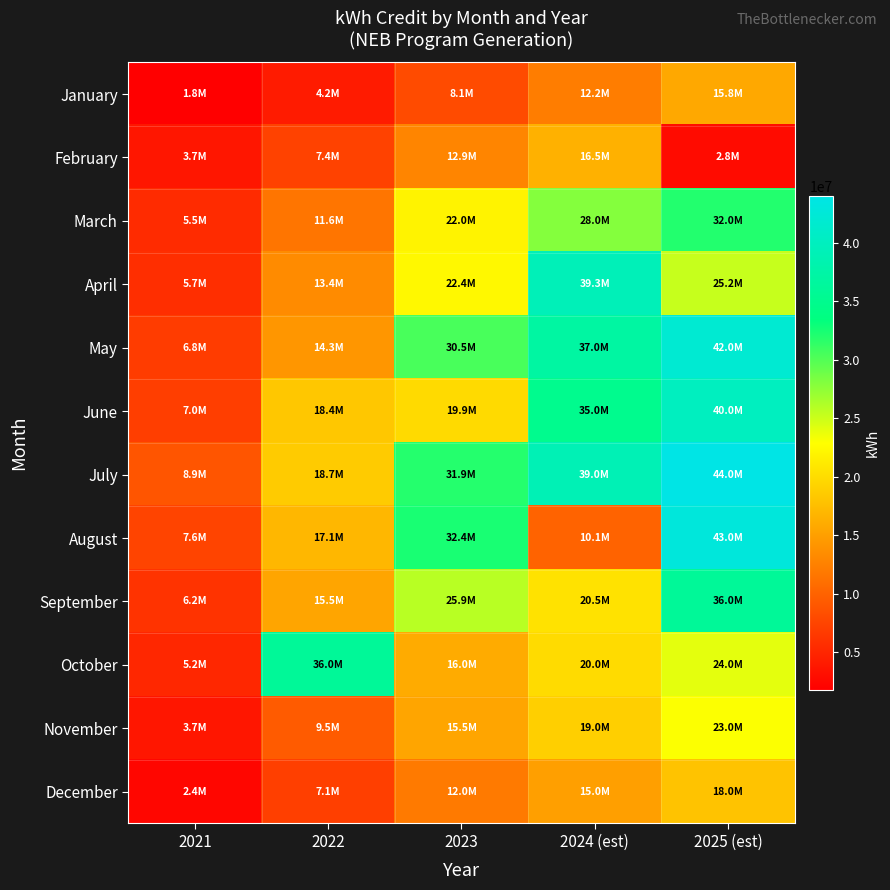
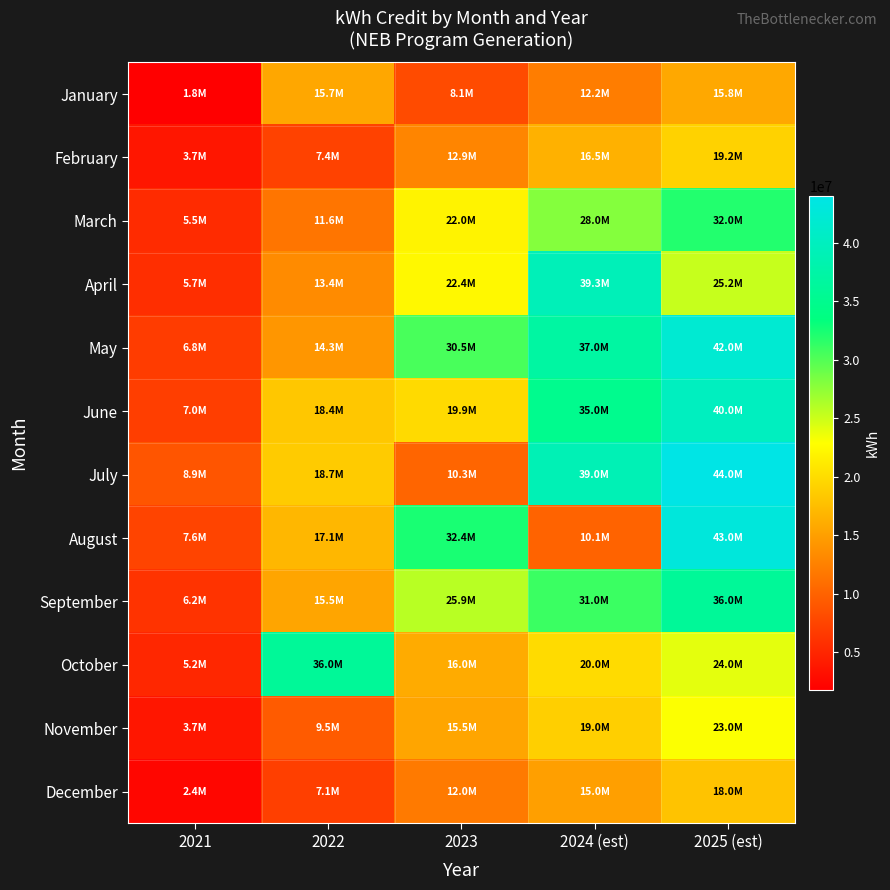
  {
    "January": {
      "2021": "1.8M",
-     "2022": "4.2M",
+     "2022": "15.7M",
      "2023": "8.1M",
      "2024 (est)": "12.2M",
      "2025 (est)": "15.8M"
    },
    "February": {
      "2021": "3.7M",
      "2022": "7.4M",
      "2023": "12.9M",
      "2024 (est)": "16.5M",
-     "2025 (est)": "2.8M"
+     "2025 (est)": "19.2M"
    },
    "March": {
      "2021": "5.5M",
      "2022": "11.6M",
      "2023": "22.0M",
      "2024 (est)": "28.0M",
      "2025 (est)": "32.0M"
    },
    "April": {
      "2021": "5.7M",
      "2022": "13.4M",
      "2023": "22.4M",
      "2024 (est)": "39.3M",
      "2025 (est)": "25.2M"
    },
    "May": {
      "2021": "6.8M",
      "2022": "14.3M",
      "2023": "30.5M",
      "2024 (est)": "37.0M",
      "2025 (est)": "42.0M"
    },
    "June": {
      "2021": "7.0M",
      "2022": "18.4M",
      "2023": "19.9M",
      "2024 (est)": "35.0M",
      "2025 (est)": "40.0M"
    },
    "July": {
      "2021": "8.9M",
      "2022": "18.7M",
-     "2023": "31.9M",
+     "2023": "10.3M",
      "2024 (est)": "39.0M",
      "2025 (est)": "44.0M"
    },
    "August": {
      "2021": "7.6M",
      "2022": "17.1M",
      "2023": "32.4M",
      "2024 (est)": "10.1M",
      "2025 (est)": "43.0M"
    },
    "September": {
      "2021": "6.2M",
      "2022": "15.5M",
      "2023": "25.9M",
-     "2024 (est)": "20.5M",
+     "2024 (est)": "31.0M",
      "2025 (est)": "36.0M"
    },
    "October": {
      "2021": "5.2M",
      "2022": "36.0M",
      "2023": "16.0M",
      "2024 (est)": "20.0M",
      "2025 (est)": "24.0M"
    },
    "November": {
      "2021": "3.7M",
      "2022": "9.5M",
      "2023": "15.5M",
      "2024 (est)": "19.0M",
      "2025 (est)": "23.0M"
    },
    "December": {
      "2021": "2.4M",
      "2022": "7.1M",
      "2023": "12.0M",
      "2024 (est)": "15.0M",
      "2025 (est)": "18.0M"
    }
  }
